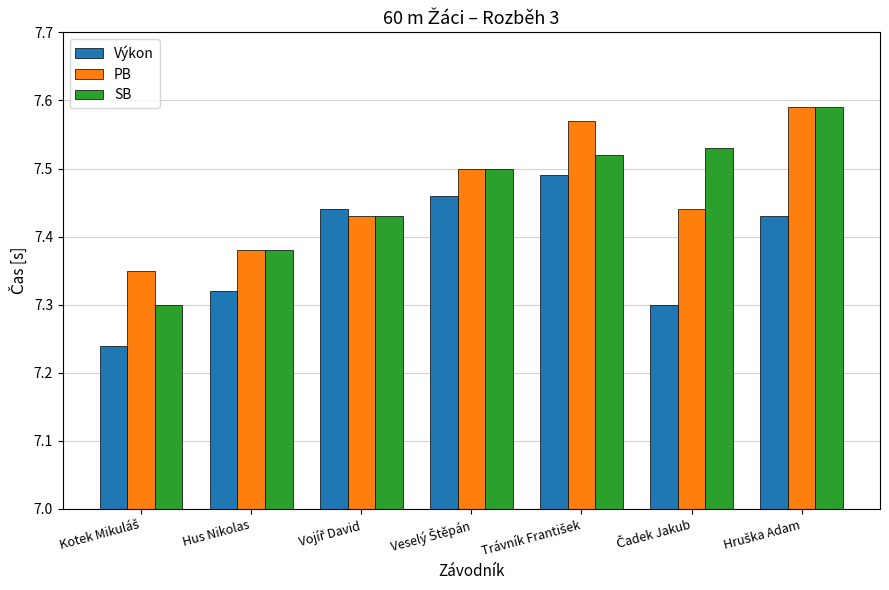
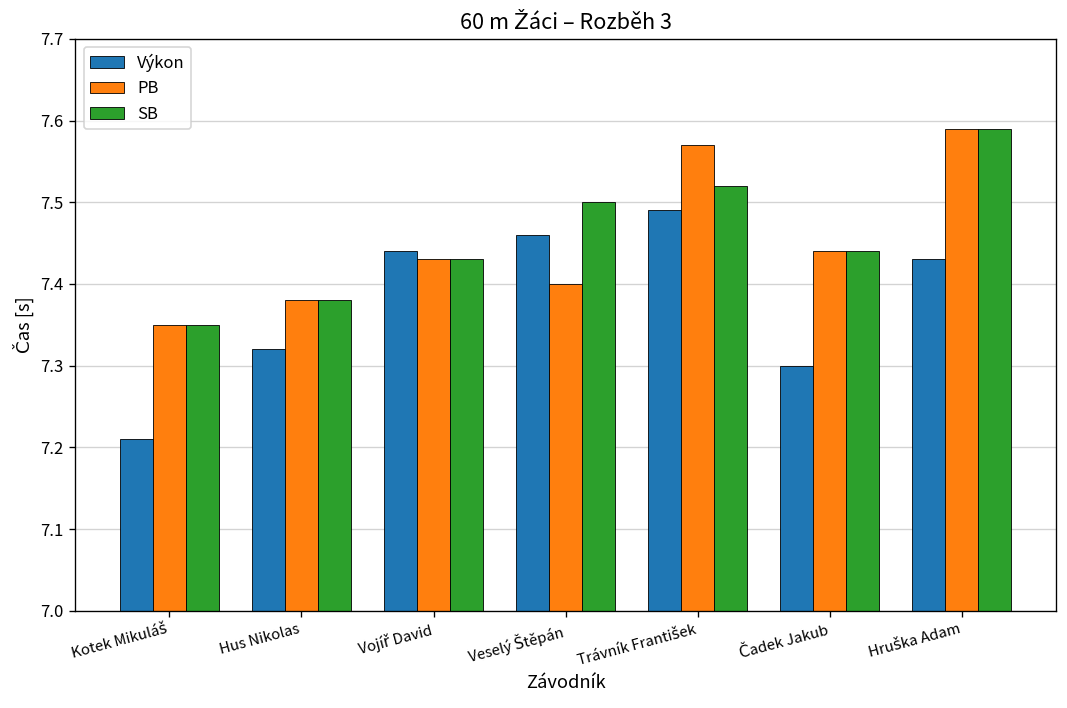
  {
    "Výkon": {
-     "Kotek Mikuláš": 7.24,
+     "Kotek Mikuláš": 7.21,
      "Hus Nikolas": 7.32,
      "Vojíř David": 7.44,
      "Veselý Štěpán": 7.46,
      "Trávník František": 7.49,
      "Čadek Jakub": 7.30,
      "Hruška Adam": 7.43
    },
    "PB": {
      "Kotek Mikuláš": 7.35,
      "Hus Nikolas": 7.38,
      "Vojíř David": 7.43,
-     "Veselý Štěpán": 7.5,
+     "Veselý Štěpán": 7.4,
      "Trávník František": 7.57,
      "Čadek Jakub": 7.44,
      "Hruška Adam": 7.59
    },
    "SB": {
-     "Kotek Mikuláš": 7.30,
+     "Kotek Mikuláš": 7.35,
      "Hus Nikolas": 7.38,
      "Vojíř David": 7.43,
      "Veselý Štěpán": 7.50,
      "Trávník František": 7.52,
-     "Čadek Jakub": 7.53,
+     "Čadek Jakub": 7.44,
      "Hruška Adam": 7.59
    }
  }
